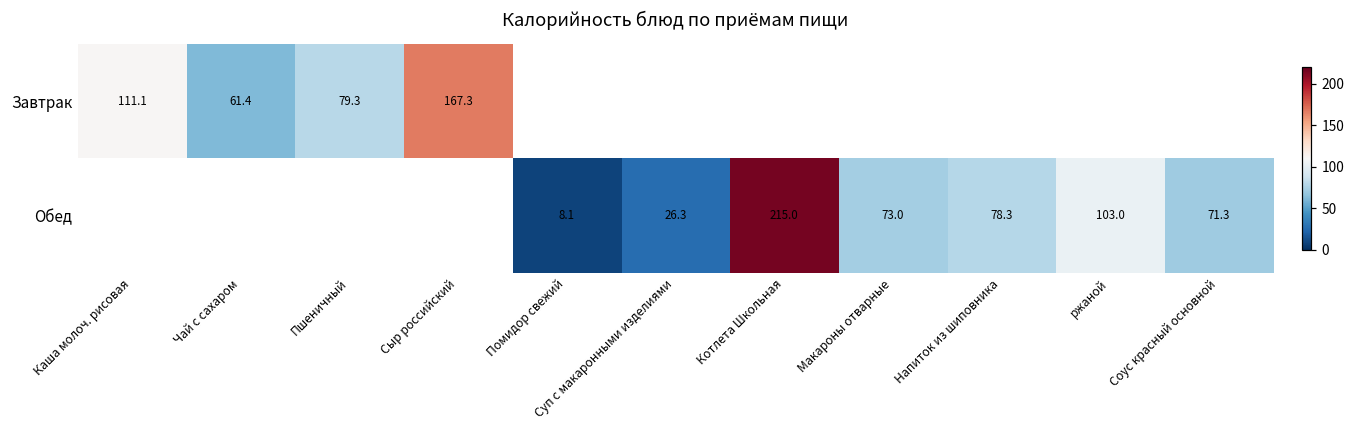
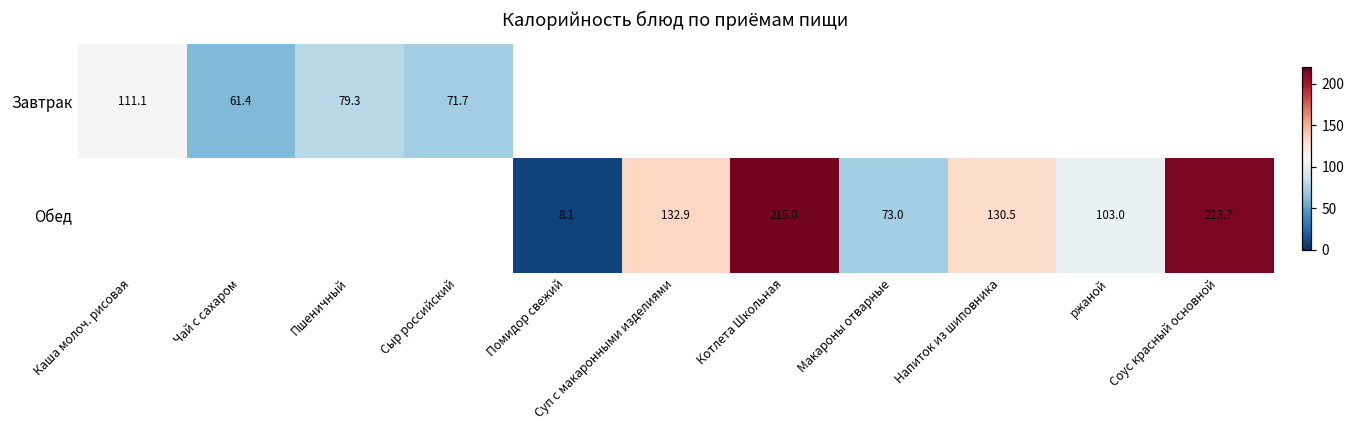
  {
    "Завтрак": {
      "Каша молоч. рисовая": 111.1,
      "Чай с сахаром": 61.4,
      "Пшеничный": 79.3,
-     "Сыр российский": 167.3
+     "Сыр российский": 71.7
    },
    "Обед": {
      "Помидор свежий": 8.1,
-     "Суп с макаронными изделиями": 26.3,
+     "Суп с макаронными изделиями": 132.9,
      "Котлета Школьная": 215.0,
      "Макароны отварные": 73.0,
-     "Напиток из шиповника": 78.3,
+     "Напиток из шиповника": 130.5,
      "ржаной": 103.0,
-     "Соус красный основной": 71.3
+     "Соус красный основной": 213.7
    }
  }
